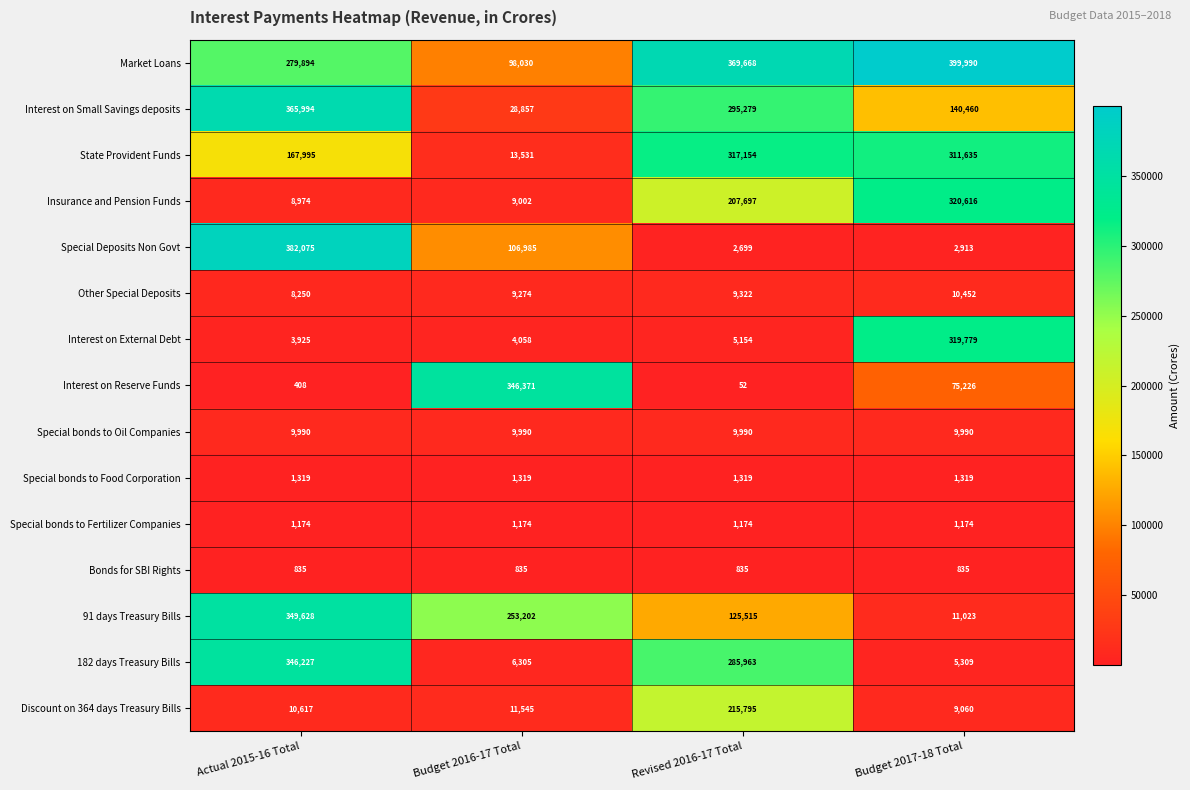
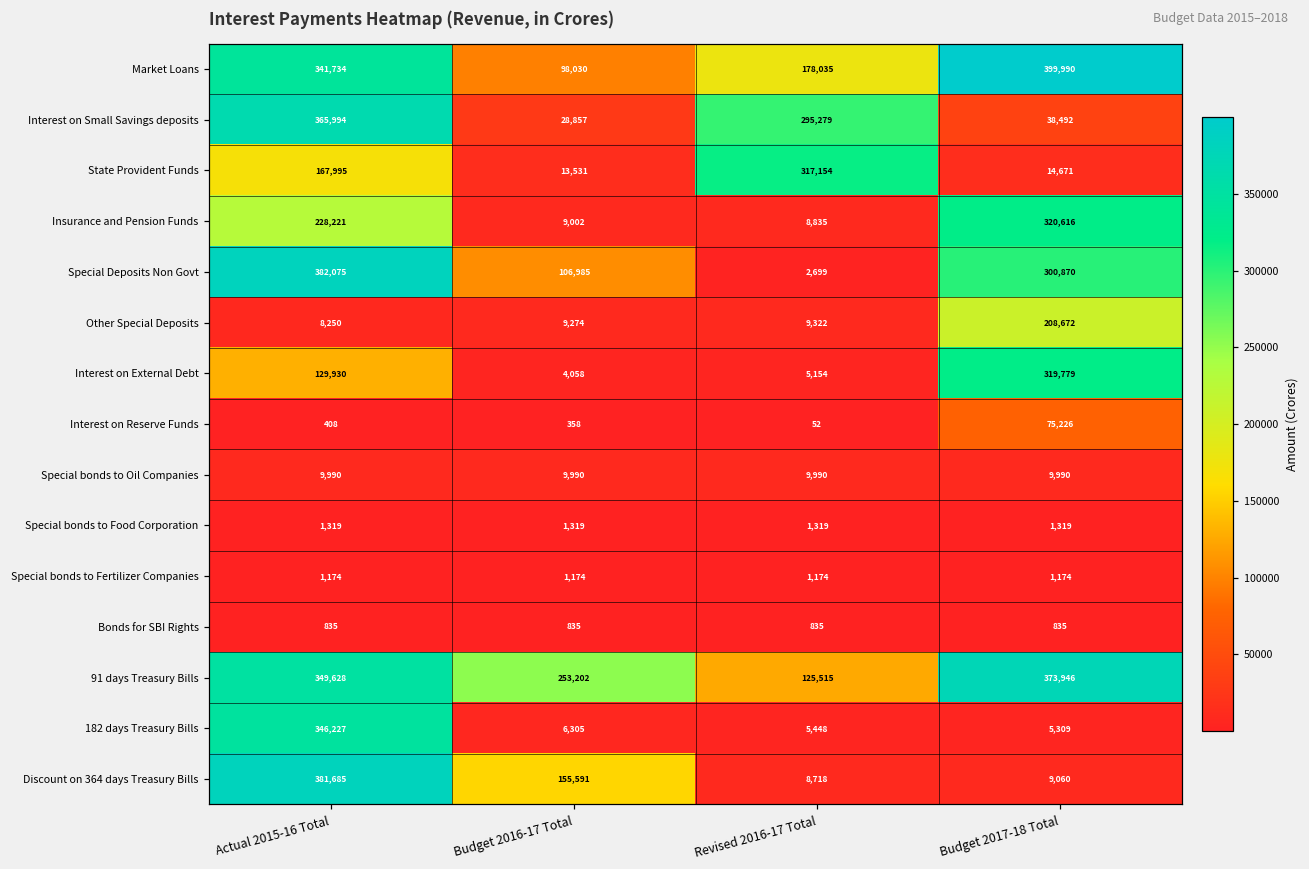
  {
    "Market Loans": {
-     "Actual 2015-16 Total": "279,894",
+     "Actual 2015-16 Total": "341,734",
      "Budget 2016-17 Total": "98,030",
-     "Revised 2016-17 Total": "369,668",
+     "Revised 2016-17 Total": "178,035",
      "Budget 2017-18 Total": "399,990"
    },
    "Interest on Small Savings deposits": {
      "Actual 2015-16 Total": "365,994",
      "Budget 2016-17 Total": "28,857",
      "Revised 2016-17 Total": "295,279",
-     "Budget 2017-18 Total": "140,460"
+     "Budget 2017-18 Total": "38,492"
    },
    "State Provident Funds": {
      "Actual 2015-16 Total": "167,995",
      "Budget 2016-17 Total": "13,531",
      "Revised 2016-17 Total": "317,154",
-     "Budget 2017-18 Total": "311,635"
+     "Budget 2017-18 Total": "14,671"
    },
    "Insurance and Pension Funds": {
-     "Actual 2015-16 Total": "8,974",
+     "Actual 2015-16 Total": "228,221",
      "Budget 2016-17 Total": "9,002",
-     "Revised 2016-17 Total": "207,697",
+     "Revised 2016-17 Total": "8,835",
      "Budget 2017-18 Total": "320,616"
    },
    "Special Deposits Non Govt": {
      "Actual 2015-16 Total": "382,075",
      "Budget 2016-17 Total": "106,985",
      "Revised 2016-17 Total": "2,699",
-     "Budget 2017-18 Total": "2,913"
+     "Budget 2017-18 Total": "300,870"
    },
    "Other Special Deposits": {
      "Actual 2015-16 Total": "8,250",
      "Budget 2016-17 Total": "9,274",
      "Revised 2016-17 Total": "9,322",
-     "Budget 2017-18 Total": "10,452"
+     "Budget 2017-18 Total": "208,672"
    },
    "Interest on External Debt": {
-     "Actual 2015-16 Total": "3,925",
+     "Actual 2015-16 Total": "129,930",
      "Budget 2016-17 Total": "4,058",
      "Revised 2016-17 Total": "5,154",
      "Budget 2017-18 Total": "319,779"
    },
    "Interest on Reserve Funds": {
      "Actual 2015-16 Total": "408",
-     "Budget 2016-17 Total": "346,371",
+     "Budget 2016-17 Total": "358",
      "Revised 2016-17 Total": "52",
      "Budget 2017-18 Total": "75,226"
    },
    "Special bonds to Oil Companies": {
      "Actual 2015-16 Total": "9,990",
      "Budget 2016-17 Total": "9,990",
      "Revised 2016-17 Total": "9,990",
      "Budget 2017-18 Total": "9,990"
    },
    "Special bonds to Food Corporation": {
      "Actual 2015-16 Total": "1,319",
      "Budget 2016-17 Total": "1,319",
      "Revised 2016-17 Total": "1,319",
      "Budget 2017-18 Total": "1,319"
    },
    "Special bonds to Fertilizer Companies": {
      "Actual 2015-16 Total": "1,174",
      "Budget 2016-17 Total": "1,174",
      "Revised 2016-17 Total": "1,174",
      "Budget 2017-18 Total": "1,174"
    },
    "Bonds for SBI Rights": {
      "Actual 2015-16 Total": "835",
      "Budget 2016-17 Total": "835",
      "Revised 2016-17 Total": "835",
      "Budget 2017-18 Total": "835"
    },
    "91 days Treasury Bills": {
      "Actual 2015-16 Total": "349,628",
      "Budget 2016-17 Total": "253,202",
      "Revised 2016-17 Total": "125,515",
-     "Budget 2017-18 Total": "11,023"
+     "Budget 2017-18 Total": "373,946"
    },
    "182 days Treasury Bills": {
      "Actual 2015-16 Total": "346,227",
      "Budget 2016-17 Total": "6,305",
-     "Revised 2016-17 Total": "285,963",
+     "Revised 2016-17 Total": "5,448",
      "Budget 2017-18 Total": "5,309"
    },
    "Discount on 364 days Treasury Bills": {
-     "Actual 2015-16 Total": "10,617",
-     "Budget 2016-17 Total": "11,545",
-     "Revised 2016-17 Total": "215,795",
+     "Actual 2015-16 Total": "381,685",
+     "Budget 2016-17 Total": "155,591",
+     "Revised 2016-17 Total": "8,718",
      "Budget 2017-18 Total": "9,060"
    }
  }
